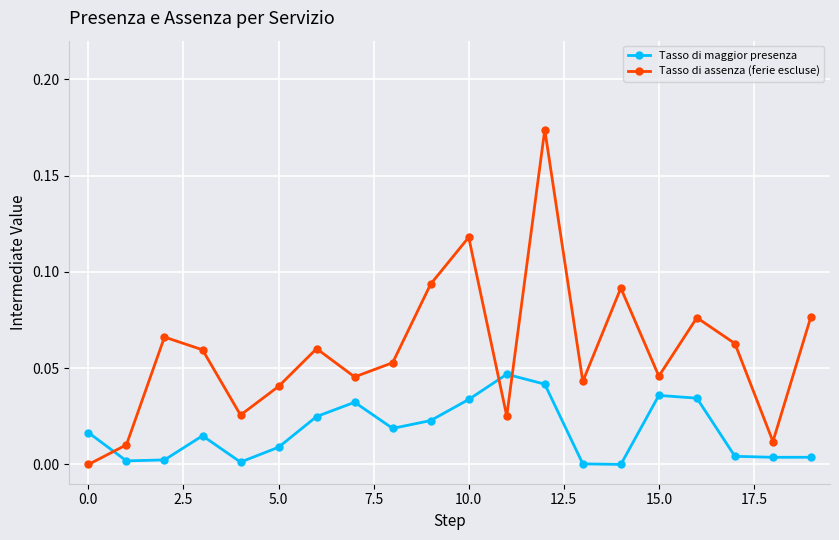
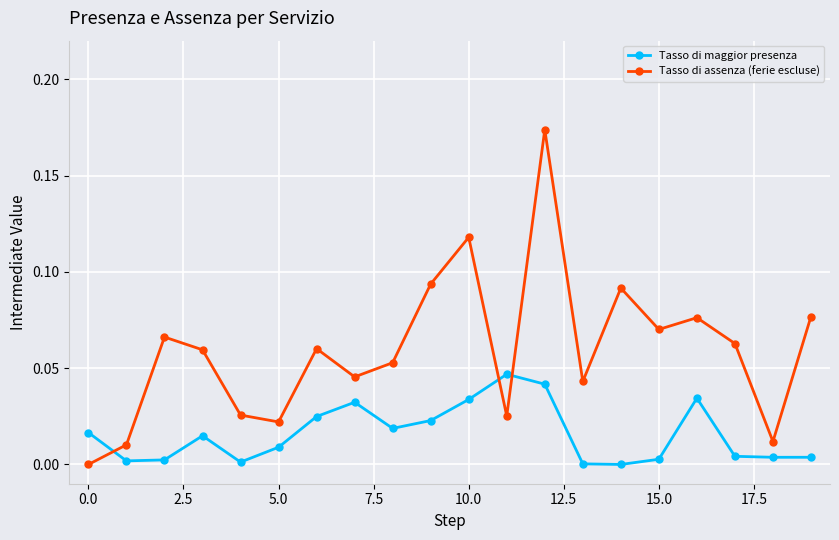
  {
    "Tasso di maggior presenza": {
      "0.0": 0.017,
      "5.0": 0.009,
      "10.0": 0.034,
-     "15.0": 0.036
+     "15.0": 0.003
    },
    "Tasso di assenza (ferie escluse)": {
      "0.0": 0.000,
-     "5.0": 0.041,
+     "5.0": 0.022,
      "10.0": 0.118,
-     "15.0": 0.046
+     "15.0": 0.070
    }
  }
